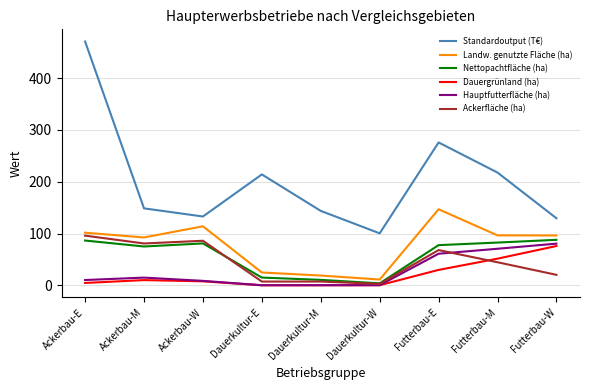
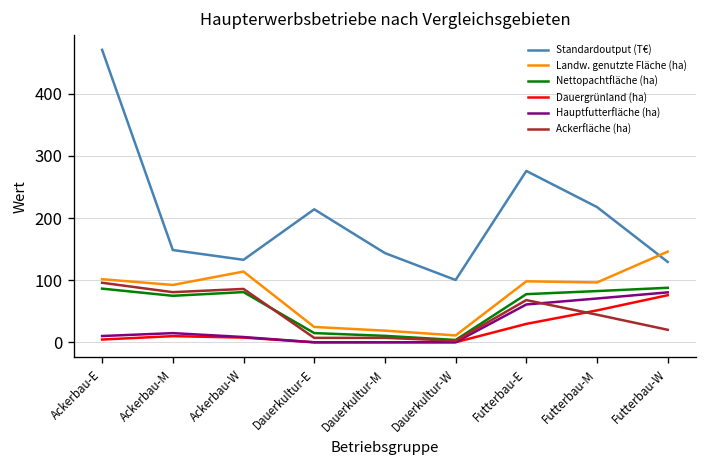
  {
    "Standardoutput (T€)": {
      "Ackerbau-E": 470,
      "Ackerbau-M": 150,
      "Ackerbau-W": 130,
      "Dauerkultur-E": 210,
      "Dauerkultur-M": 140,
      "Dauerkultur-W": 100,
      "Futterbau-E": 280,
      "Futterbau-M": 220,
      "Futterbau-W": 130
    },
    "Landw. genutzte Fläche (ha)": {
      "Ackerbau-E": 100,
      "Ackerbau-M": 90,
      "Ackerbau-W": 110,
      "Dauerkultur-E": 20,
      "Dauerkultur-M": 20,
      "Dauerkultur-W": 10,
-     "Futterbau-E": 150,
+     "Futterbau-E": 100,
      "Futterbau-M": 100,
-     "Futterbau-W": 100
+     "Futterbau-W": 150
    },
    "Nettopachtfläche (ha)": {
      "Ackerbau-E": 90,
      "Ackerbau-M": 80,
      "Ackerbau-W": 80,
      "Dauerkultur-E": 20,
      "Futterbau-E": 80,
      "Futterbau-M": 80,
      "Futterbau-W": 90
    },
    "Dauergrünland (ha)": {
      "Ackerbau-E": 0,
      "Futterbau-E": 30,
      "Futterbau-M": 50
    },
    "Hauptfutterfläche (ha)": {
      "Ackerbau-E": 10,
      "Futterbau-E": 60,
      "Futterbau-M": 70
    },
    "Ackerfläche (ha)": {
      "Ackerbau-E": 100,
      "Ackerbau-M": 80,
      "Ackerbau-W": 90,
      "Dauerkultur-E": 10,
      "Futterbau-E": 70,
      "Futterbau-M": 40,
      "Futterbau-W": 20
    }
  }
